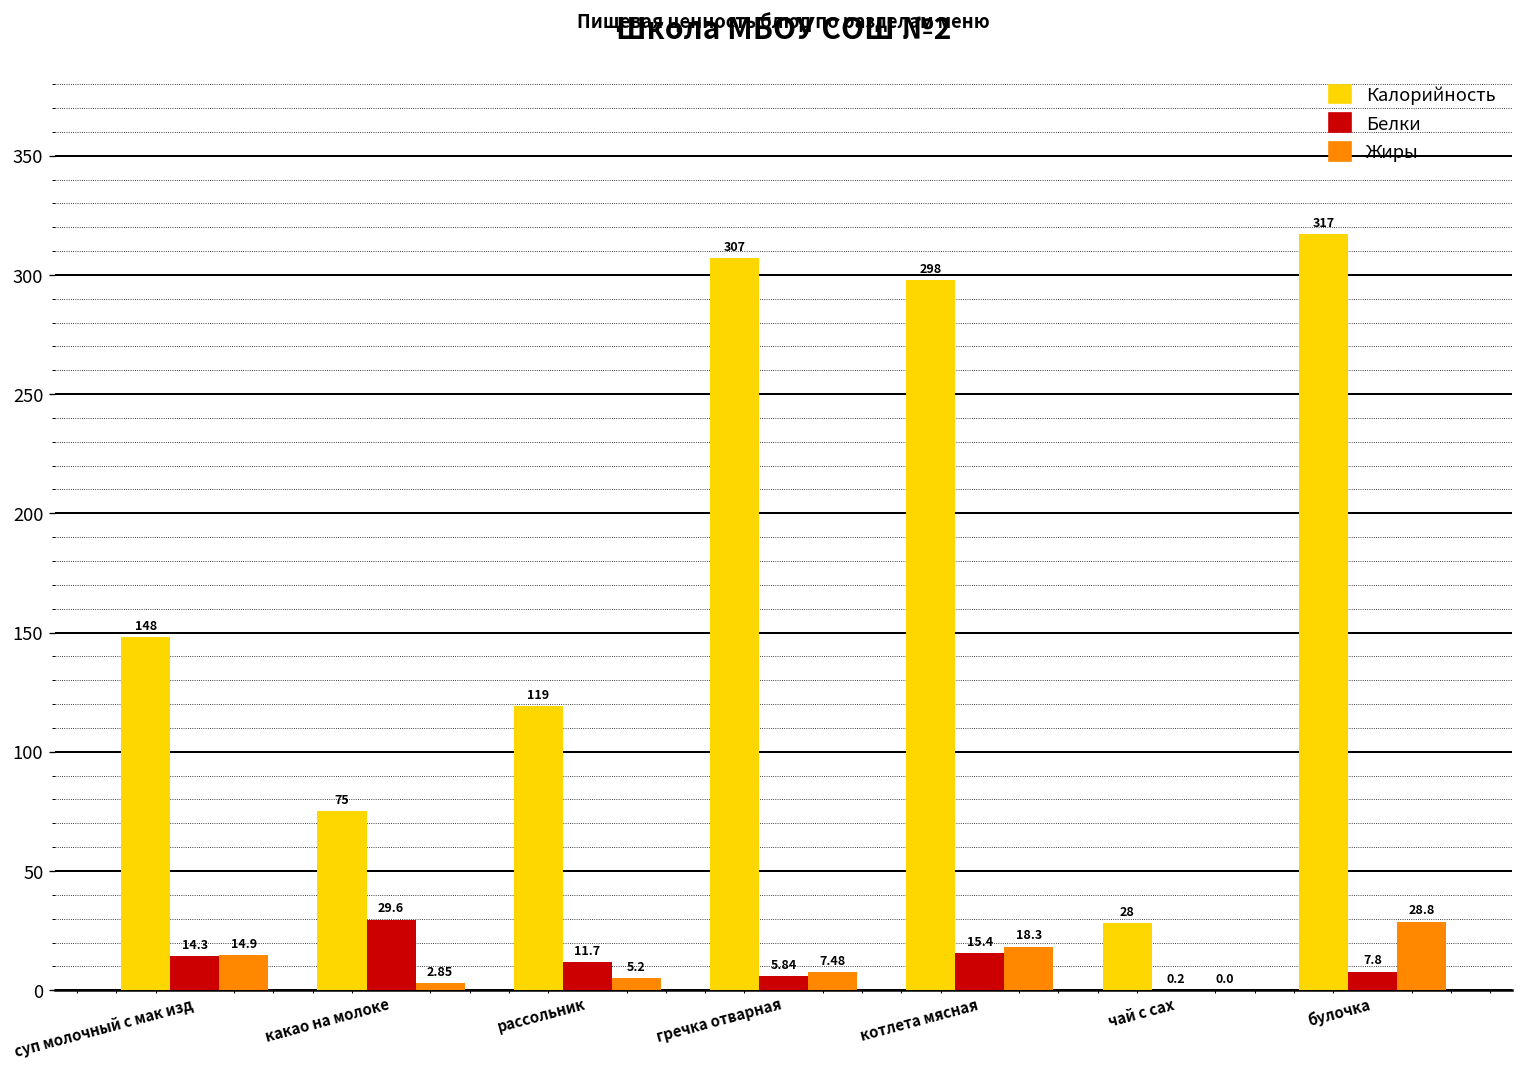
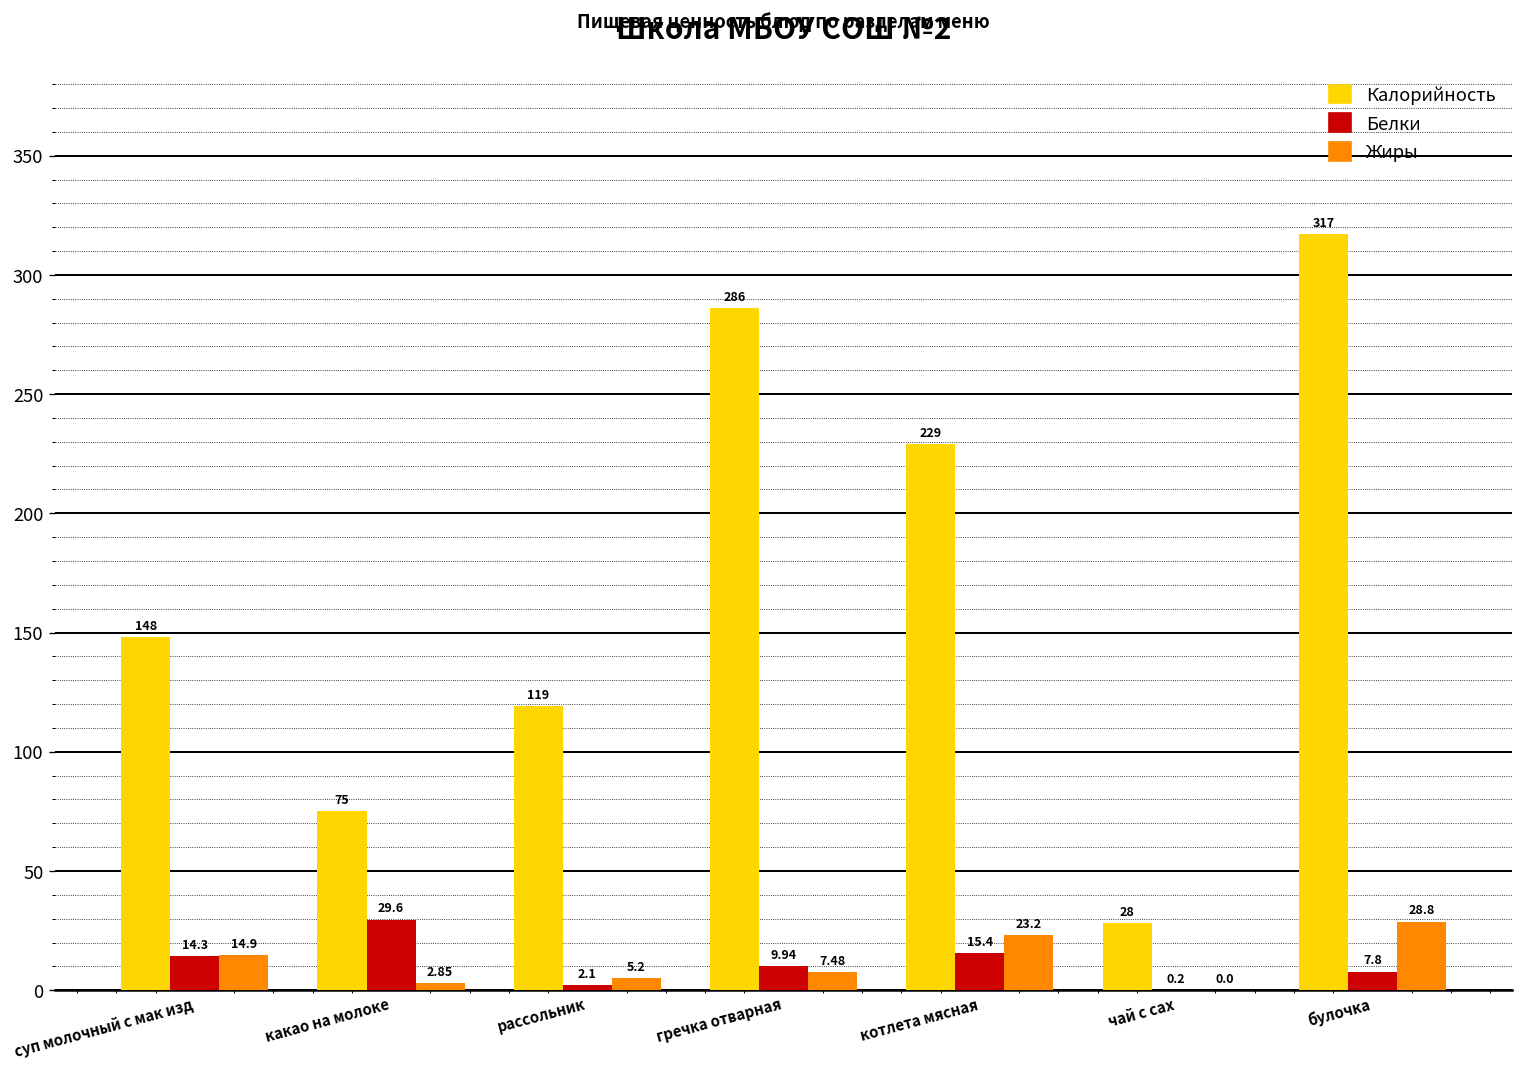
  {
    "Калорийность": {
      "суп молочный с мак изд": 148,
      "какао на молоке": 75,
      "рассольник": 119,
-     "гречка отварная": 307,
-     "котлета мясная": 298,
+     "гречка отварная": 286,
+     "котлета мясная": 229,
      "чай с сах": 28,
      "булочка": 317
    },
    "Белки": {
      "суп молочный с мак изд": 14.3,
      "какао на молоке": 29.6,
-     "рассольник": 11.7,
-     "гречка отварная": 5.84,
+     "рассольник": 2.1,
+     "гречка отварная": 9.94,
      "котлета мясная": 15.4,
      "чай с сах": 0.2,
      "булочка": 7.8
    },
    "Жиры": {
      "суп молочный с мак изд": 14.9,
      "какао на молоке": 2.85,
      "рассольник": 5.2,
      "гречка отварная": 7.48,
-     "котлета мясная": 18.3,
+     "котлета мясная": 23.2,
      "чай с сах": 0.0,
      "булочка": 28.8
    }
  }
